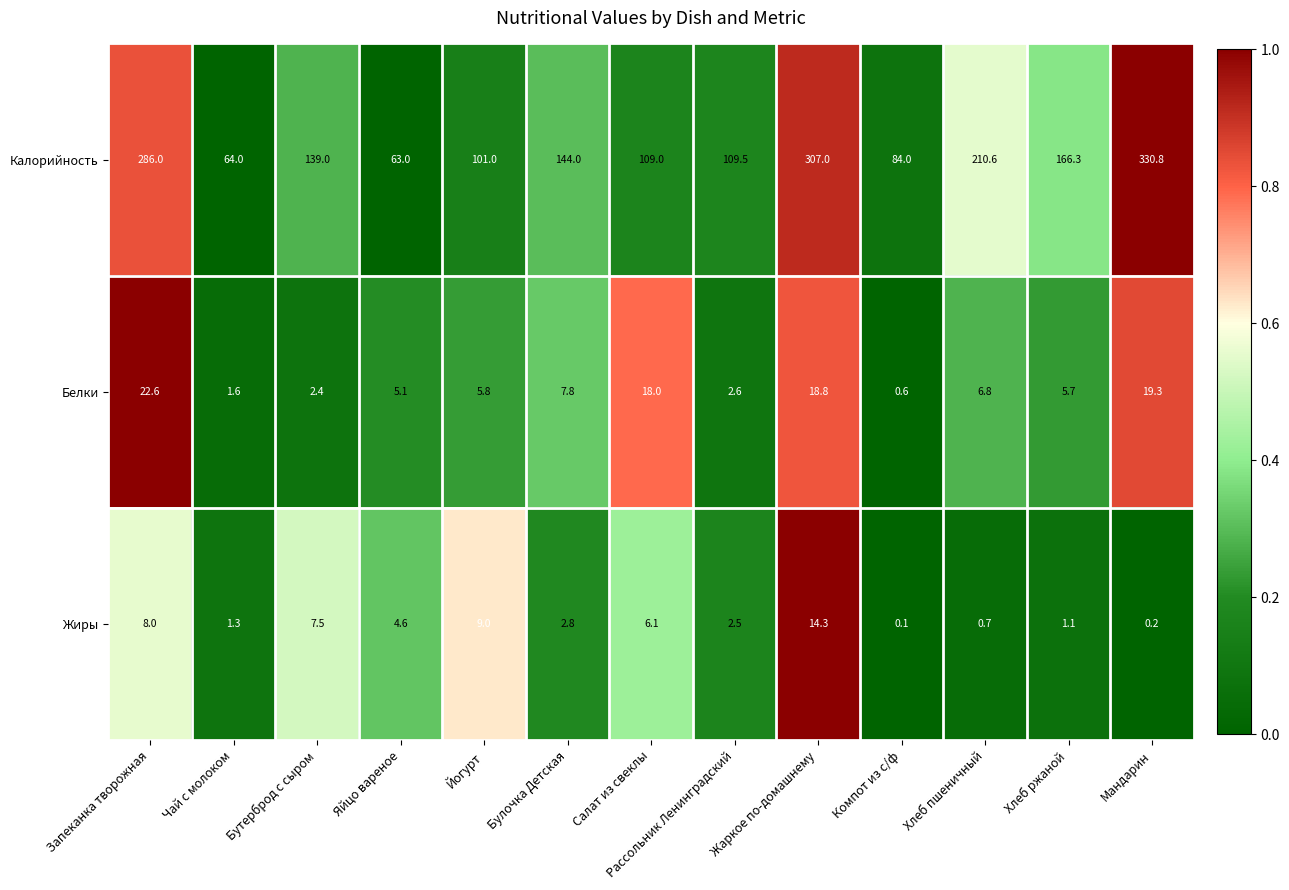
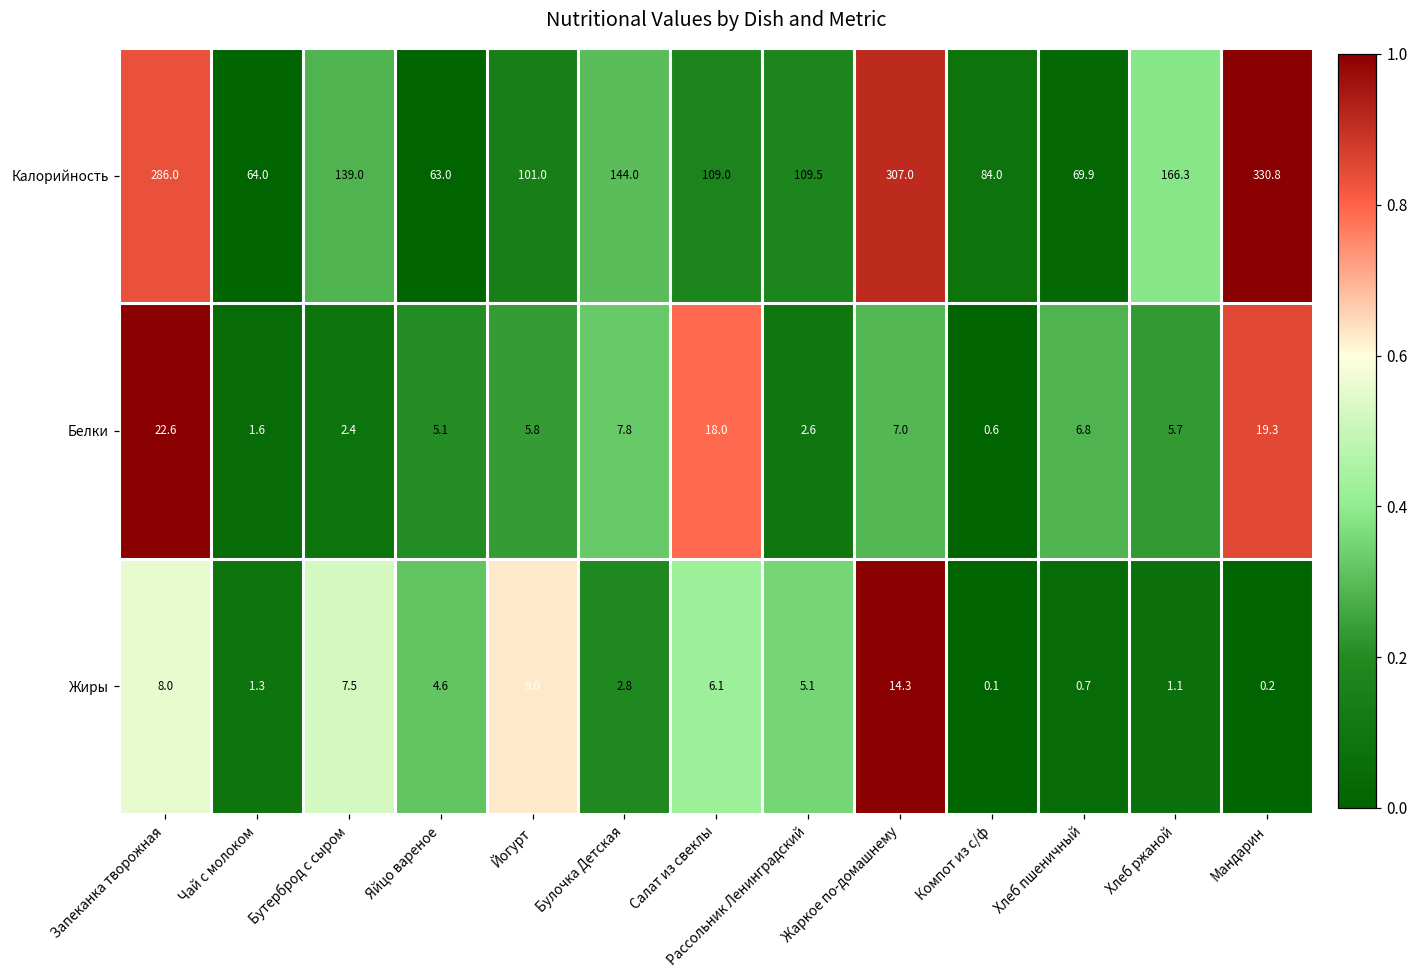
  {
    "Калорийность": {
      "Запеканка творожная": 286.0,
      "Чай с молоком": 64.0,
      "Бутерброд с сыром": 139.0,
      "Яйцо вареное": 63.0,
      "Йогурт": 101.0,
      "Булочка Детская": 144.0,
      "Салат из свеклы": 109.0,
      "Рассольник Ленинградский": 109.5,
      "Жаркое по-домашнему": 307.0,
      "Компот из с/ф": 84.0,
-     "Хлеб пшеничный": 210.6,
+     "Хлеб пшеничный": 69.9,
      "Хлеб ржаной": 166.3,
      "Мандарин": 330.8
    },
    "Белки": {
      "Запеканка творожная": 22.6,
      "Чай с молоком": 1.6,
      "Бутерброд с сыром": 2.4,
      "Яйцо вареное": 5.1,
      "Йогурт": 5.8,
      "Булочка Детская": 7.8,
      "Салат из свеклы": 18.0,
      "Рассольник Ленинградский": 2.6,
-     "Жаркое по-домашнему": 18.8,
+     "Жаркое по-домашнему": 7.0,
      "Компот из с/ф": 0.6,
      "Хлеб пшеничный": 6.8,
      "Хлеб ржаной": 5.7,
      "Мандарин": 19.3
    },
    "Жиры": {
      "Запеканка творожная": 8.0,
      "Чай с молоком": 1.3,
      "Бутерброд с сыром": 7.5,
      "Яйцо вареное": 4.6,
      "Йогурт": 9.0,
      "Булочка Детская": 2.8,
      "Салат из свеклы": 6.1,
-     "Рассольник Ленинградский": 2.5,
+     "Рассольник Ленинградский": 5.1,
      "Жаркое по-домашнему": 14.3,
      "Компот из с/ф": 0.1,
      "Хлеб пшеничный": 0.7,
      "Хлеб ржаной": 1.1,
      "Мандарин": 0.2
    }
  }
